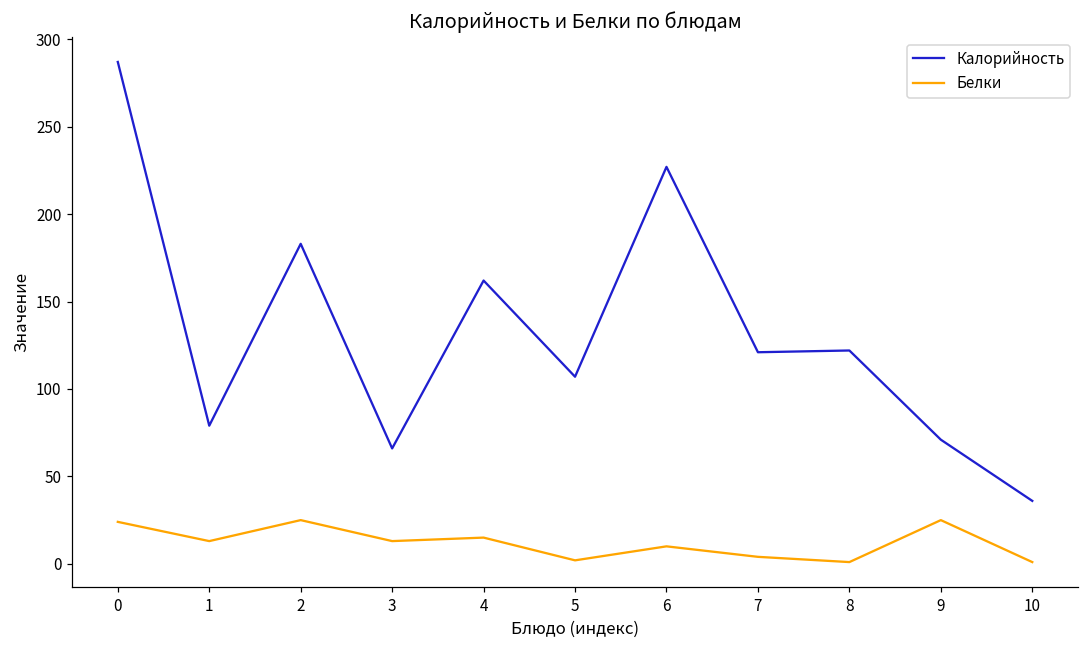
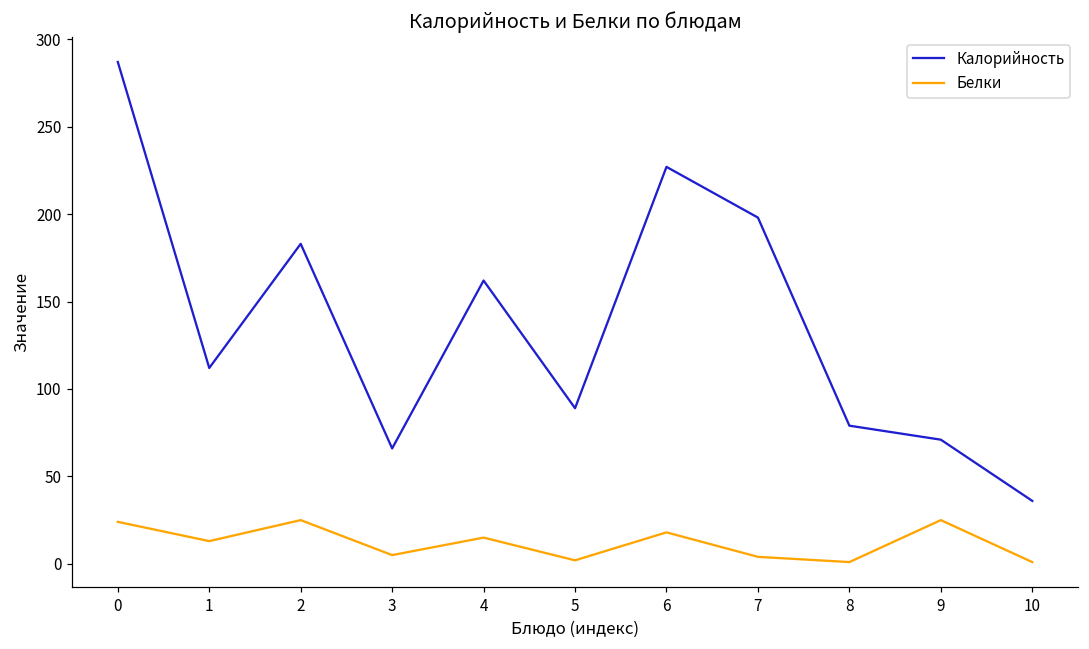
  {
    "Калорийность": {
      "0": 287,
-     "1": 79,
+     "1": 112,
      "2": 183,
      "3": 66,
      "4": 162,
-     "5": 107,
+     "5": 89,
      "6": 227,
-     "7": 121,
-     "8": 122,
+     "7": 198,
+     "8": 79,
      "9": 71,
      "10": 36
    },
    "Белки": {
      "0": 24,
      "1": 13,
      "2": 25,
-     "3": 13,
+     "3": 5,
      "4": 15,
      "5": 2,
-     "6": 10,
+     "6": 18,
      "7": 4,
      "8": 1,
      "9": 25,
      "10": 1
    }
  }
